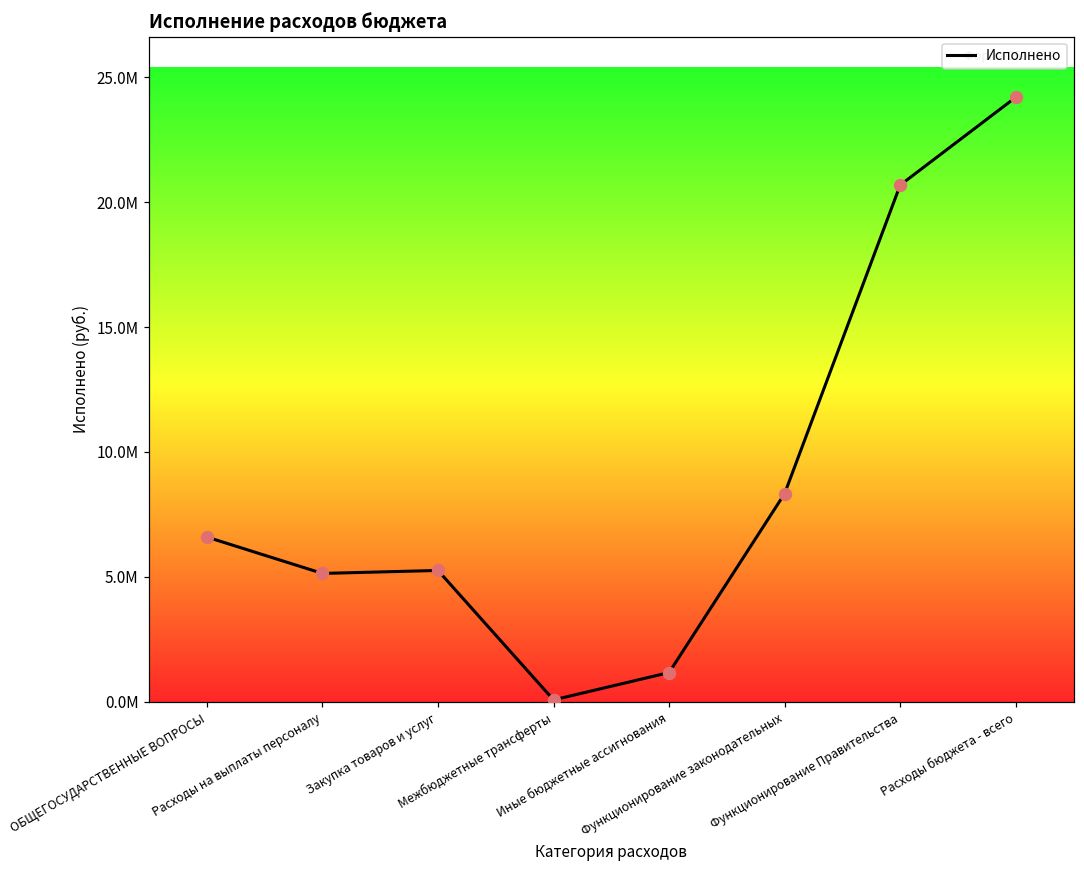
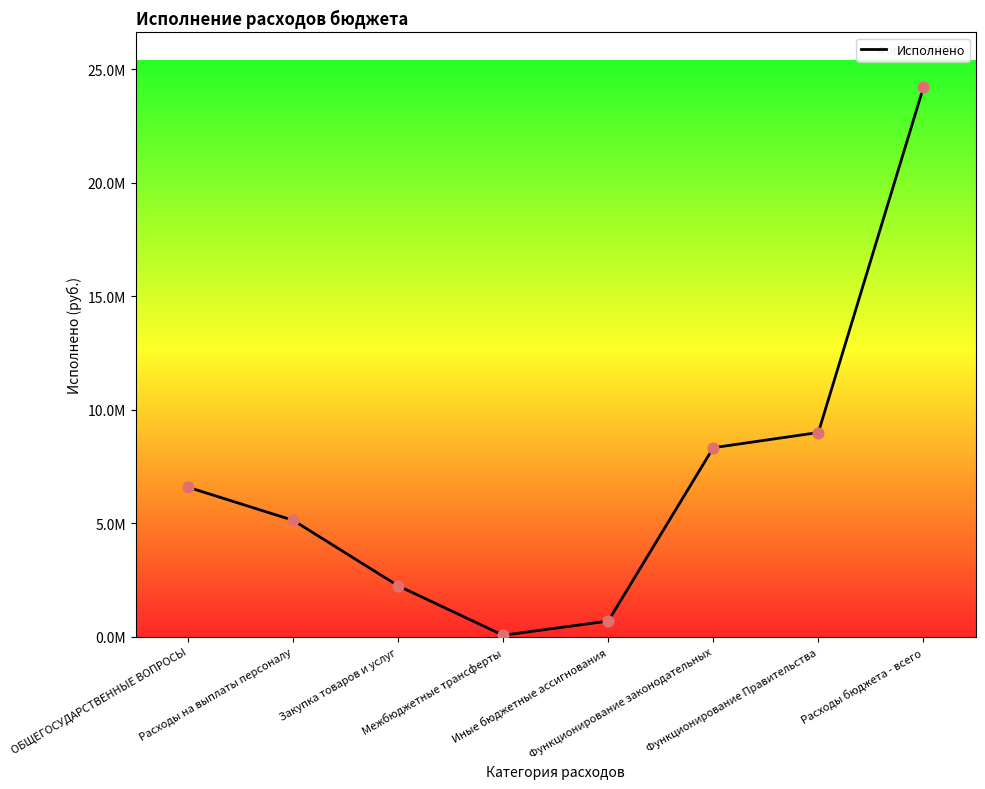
  {
    "ОБЩЕГОСУДАРСТВЕННЫЕ ВОПРОСЫ": 6600000,
    "Расходы на выплаты персоналу": 5100000,
-   "Закупка товаров и услуг": 5300000,
+   "Закупка товаров и услуг": 2200000,
    "Межбюджетные трансферты": 100000,
-   "Иные бюджетные ассигнования": 1200000,
+   "Иные бюджетные ассигнования": 700000,
    "Функционирование законодательных": 8300000,
-   "Функционирование Правительства": 20700000,
+   "Функционирование Правительства": 9000000,
    "Расходы бюджета - всего": 24200000
  }
